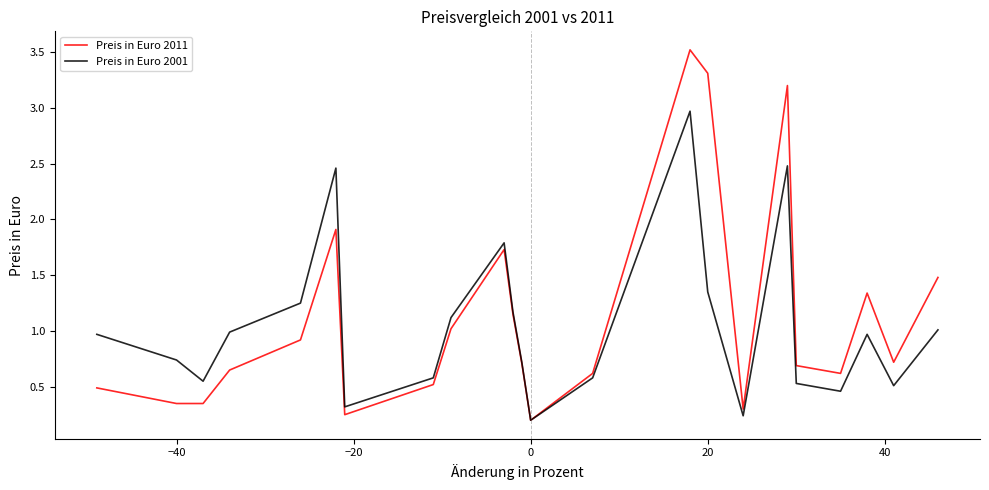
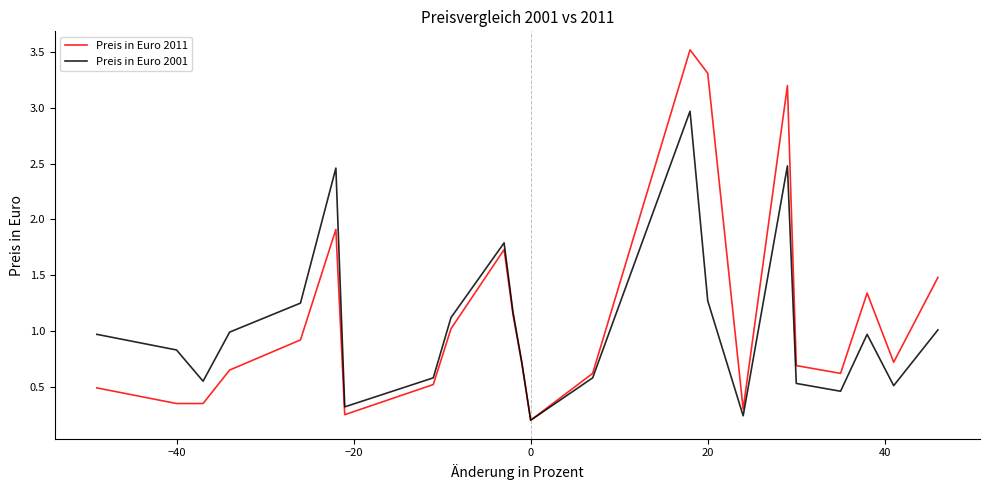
  {
    "Preis in Euro 2011": {
      "−40": 0.35,
      "20": 3.31
    },
    "Preis in Euro 2001": {
-     "−40": 0.74,
-     "20": 1.35
+     "−40": 0.83,
+     "20": 1.27
    }
  }
